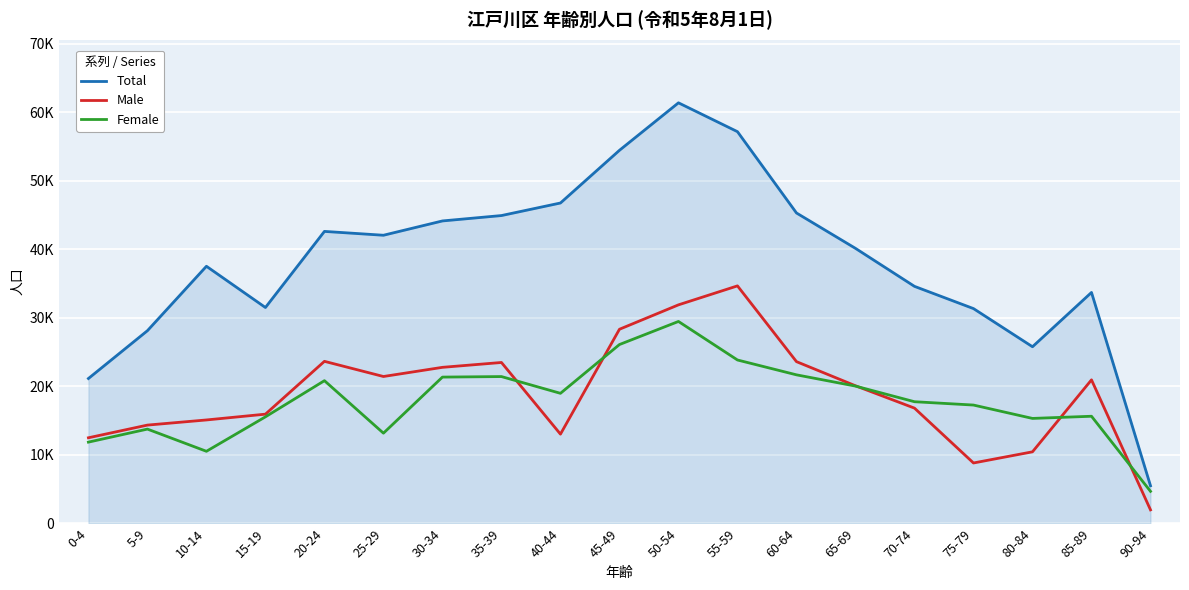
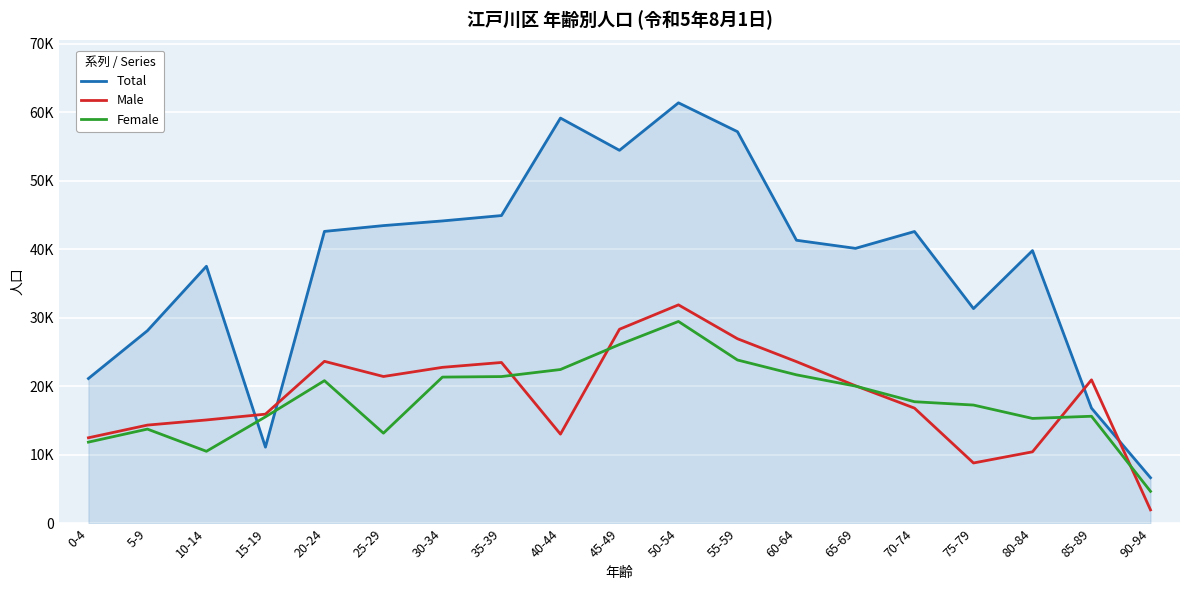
  {
    "Total": {
      "0-4": 21000,
      "5-9": 28000,
      "10-14": 38000,
-     "15-19": 32000,
+     "15-19": 11000,
      "20-24": 43000,
-     "25-29": 42000,
+     "25-29": 43000,
      "30-34": 44000,
      "35-39": 45000,
-     "40-44": 47000,
+     "40-44": 59000,
      "45-49": 54000,
      "50-54": 61000,
      "55-59": 57000,
-     "60-64": 45000,
+     "60-64": 41000,
      "65-69": 40000,
-     "70-74": 35000,
+     "70-74": 43000,
      "75-79": 31000,
-     "80-84": 26000,
-     "85-89": 34000,
-     "90-94": 6000
+     "80-84": 40000,
+     "85-89": 17000,
+     "90-94": 7000
    },
    "Male": {
      "0-4": 13000,
      "5-9": 14000,
      "10-14": 15000,
      "15-19": 16000,
      "20-24": 24000,
      "25-29": 21000,
      "30-34": 23000,
      "35-39": 23000,
      "40-44": 13000,
      "45-49": 28000,
      "50-54": 32000,
-     "55-59": 35000,
+     "55-59": 27000,
      "60-64": 24000,
      "70-74": 17000,
      "75-79": 9000,
      "80-84": 10000,
      "85-89": 21000,
      "90-94": 2000
    },
    "Female": {
      "0-4": 12000,
      "5-9": 14000,
      "10-14": 11000,
      "15-19": 16000,
      "20-24": 21000,
      "25-29": 13000,
      "30-34": 21000,
      "35-39": 21000,
-     "40-44": 19000,
+     "40-44": 22000,
      "45-49": 26000,
      "50-54": 29000,
      "55-59": 24000,
      "60-64": 22000,
      "70-74": 18000,
      "75-79": 17000,
      "80-84": 15000,
      "85-89": 16000,
      "90-94": 5000
    }
  }
